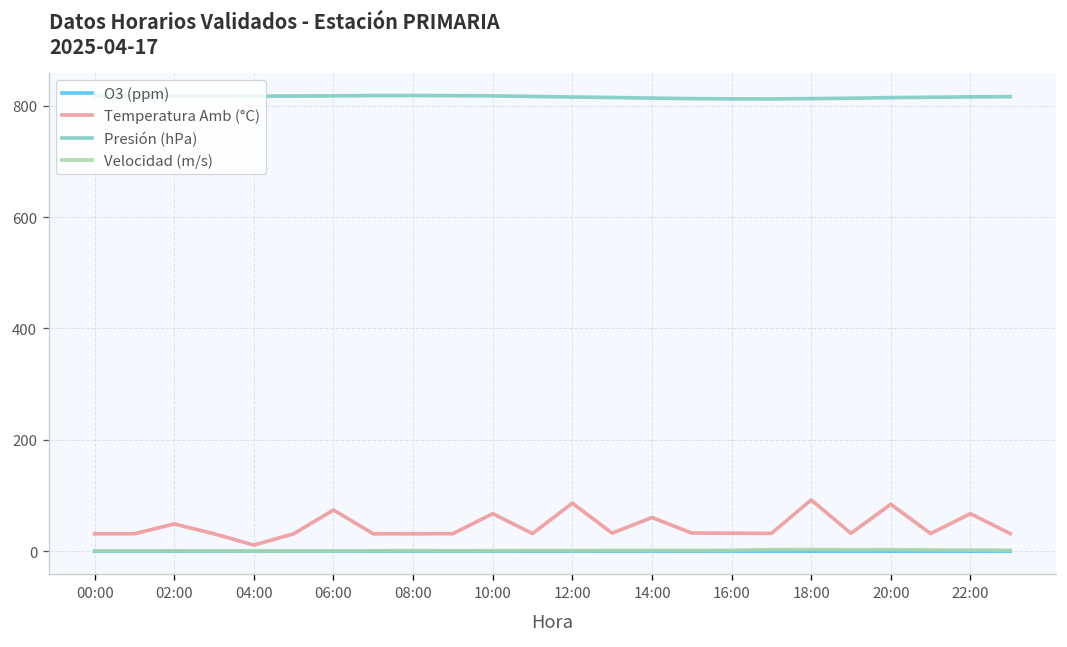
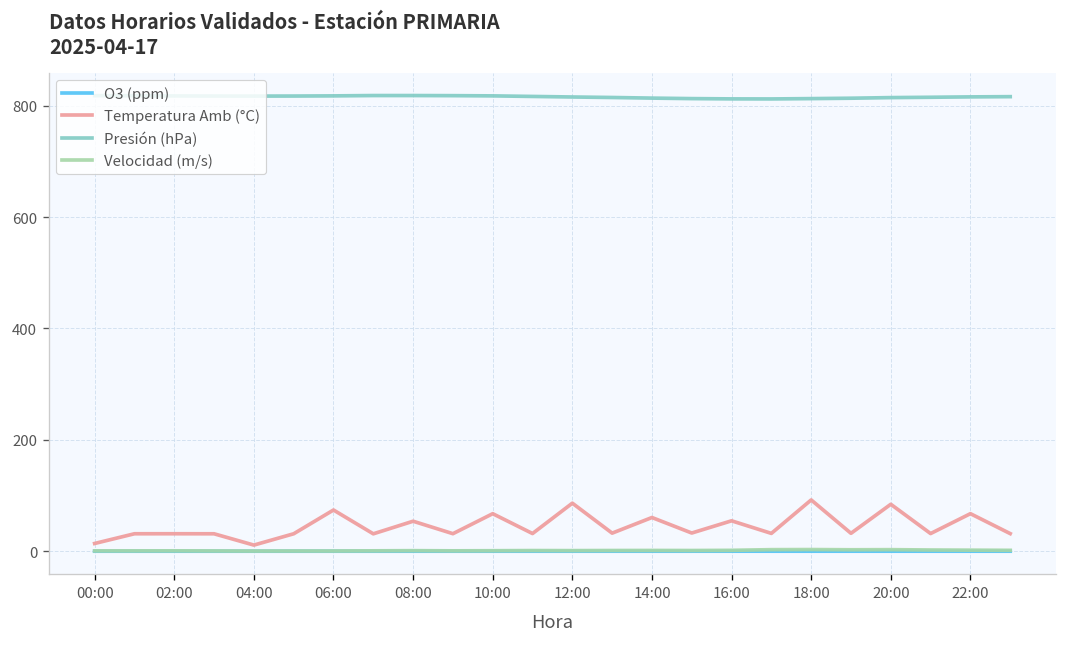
  {
    "Temperatura Amb (°C)": {
-     "00:00": 30,
-     "02:00": 50,
+     "00:00": 10,
+     "02:00": 30,
      "04:00": 10,
      "06:00": 70,
-     "08:00": 30,
+     "08:00": 50,
      "10:00": 70,
      "12:00": 90,
      "14:00": 60,
-     "16:00": 30,
+     "16:00": 50,
      "18:00": 90,
      "20:00": 80,
      "22:00": 70
    }
  }
